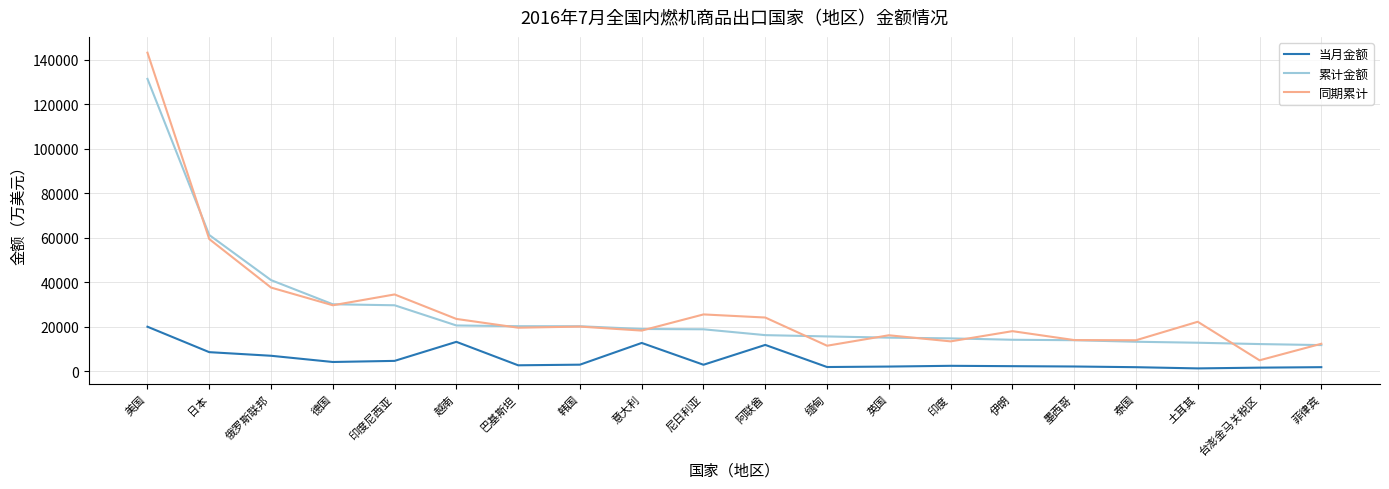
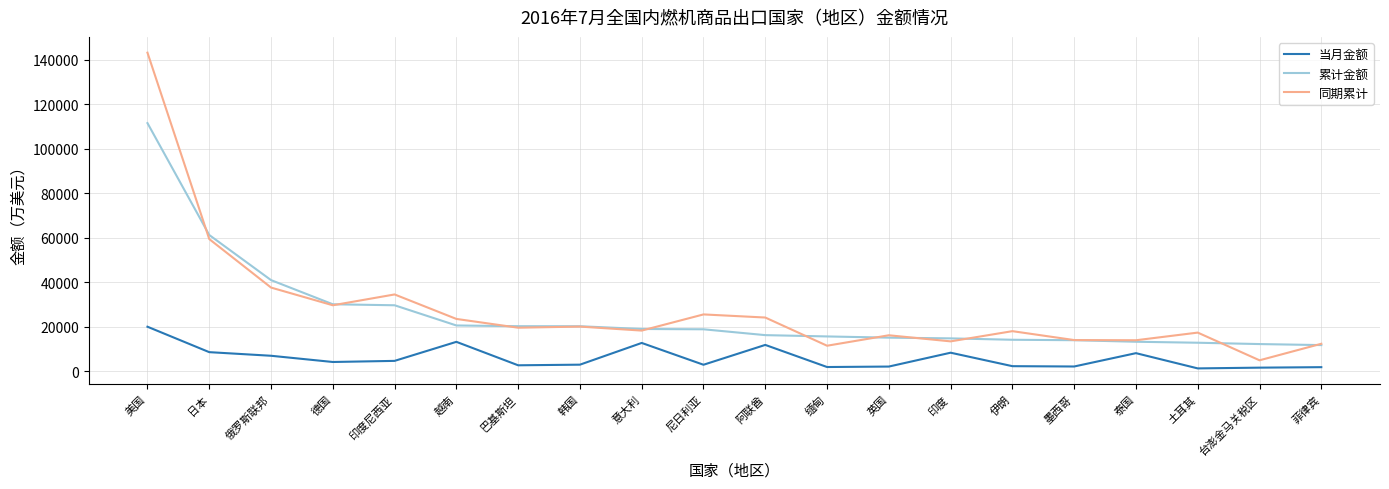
  {
    "当月金额": {
      "美国": 20000,
      "日本": 9000,
      "俄罗斯联邦": 7000,
      "德国": 4000,
      "印度尼西亚": 5000,
      "越南": 13000,
      "巴基斯坦": 3000,
      "韩国": 3000,
      "意大利": 13000,
      "尼日利亚": 3000,
      "阿联酋": 12000,
      "缅甸": 2000,
      "英国": 2000,
-     "印度": 3000,
+     "印度": 8000,
      "伊朗": 2000,
      "墨西哥": 2000,
-     "泰国": 2000,
+     "泰国": 8000,
      "土耳其": 1000,
      "台澎金马关税区": 2000,
      "菲律宾": 2000
    },
    "累计金额": {
-     "美国": 131000,
+     "美国": 112000,
      "日本": 61000,
      "俄罗斯联邦": 41000,
      "印度尼西亚": 30000,
      "越南": 21000,
      "尼日利亚": 19000,
      "阿联酋": 16000,
      "缅甸": 16000,
      "印度": 15000,
      "伊朗": 14000,
      "土耳其": 13000,
      "台澎金马关税区": 12000
    },
    "同期累计": {
      "美国": 143000,
      "日本": 59000,
      "俄罗斯联邦": 38000,
      "印度尼西亚": 35000,
      "越南": 24000,
      "尼日利亚": 26000,
      "阿联酋": 24000,
      "缅甸": 12000,
      "印度": 13000,
      "伊朗": 18000,
-     "土耳其": 22000,
+     "土耳其": 17000,
      "台澎金马关税区": 5000
    }
  }
